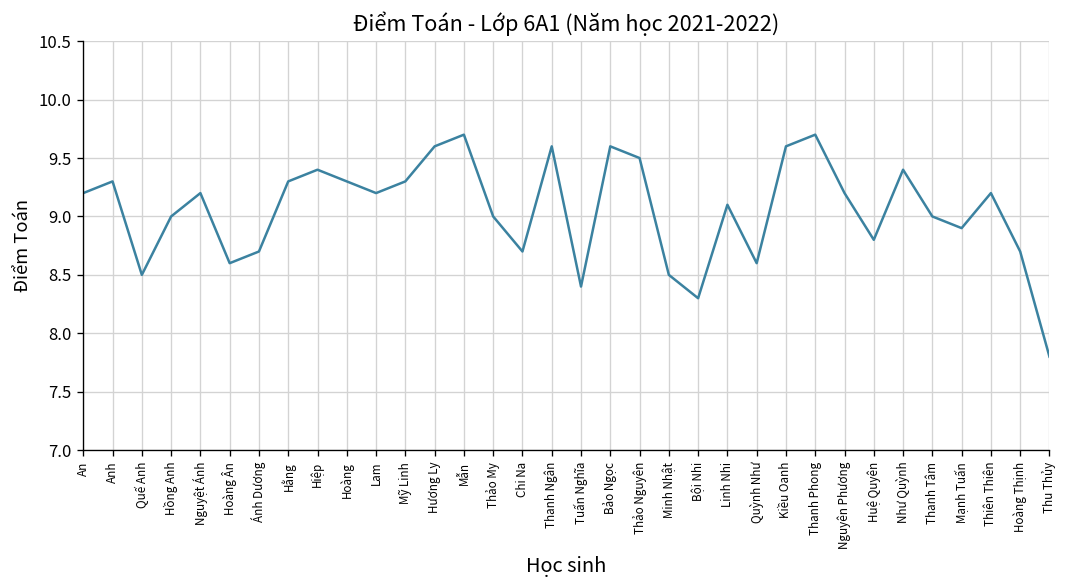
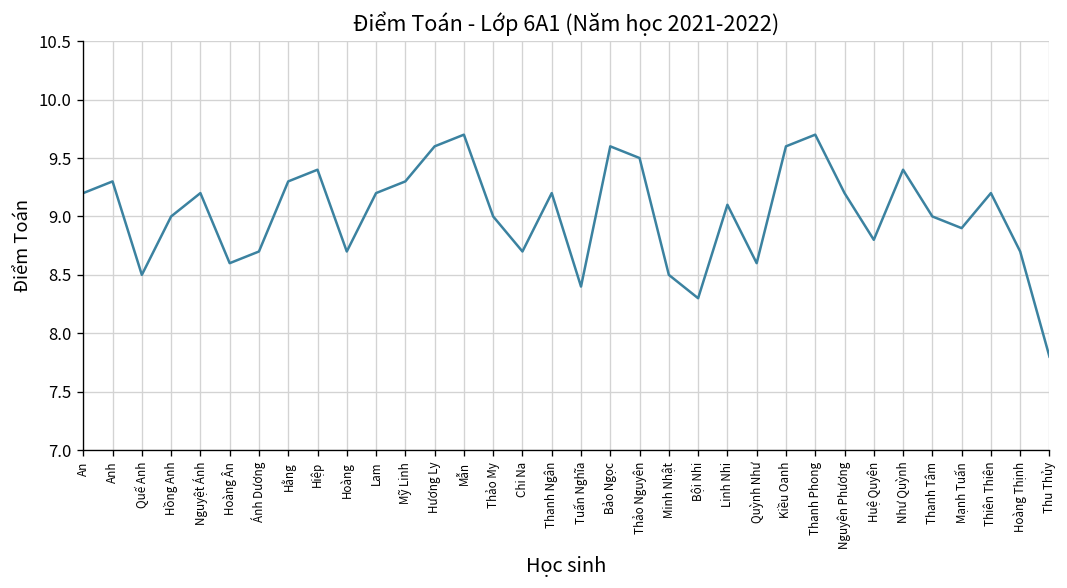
  {
    "An": 9.2,
    "Anh": 9.3,
    "Quế Anh": 8.5,
    "Hồng Anh": 9.0,
    "Nguyệt Ánh": 9.2,
    "Hoàng Ân": 8.6,
    "Ánh Dương": 8.7,
    "Hằng": 9.3,
    "Hiệp": 9.4,
-   "Hoàng": 9.3,
+   "Hoàng": 8.7,
    "Lam": 9.2,
    "Mỹ Linh": 9.3,
    "Hương Ly": 9.6,
    "Mẫn": 9.7,
    "Thảo My": 9.0,
    "Chi Na": 8.7,
-   "Thanh Ngân": 9.6,
+   "Thanh Ngân": 9.2,
    "Tuấn Nghĩa": 8.4,
    "Bảo Ngọc": 9.6,
    "Thảo Nguyên": 9.5,
    "Minh Nhật": 8.5,
    "Bội Nhi": 8.3,
    "Linh Nhi": 9.1,
    "Quỳnh Như": 8.6,
    "Kiều Oanh": 9.6,
    "Thanh Phong": 9.7,
    "Nguyên Phương": 9.2,
    "Huệ Quyên": 8.8,
    "Như Quỳnh": 9.4,
    "Thanh Tâm": 9.0,
    "Mạnh Tuấn": 8.9,
    "Thiên Thiên": 9.2,
    "Hoàng Thịnh": 8.7,
    "Thu Thủy": 7.8
  }
